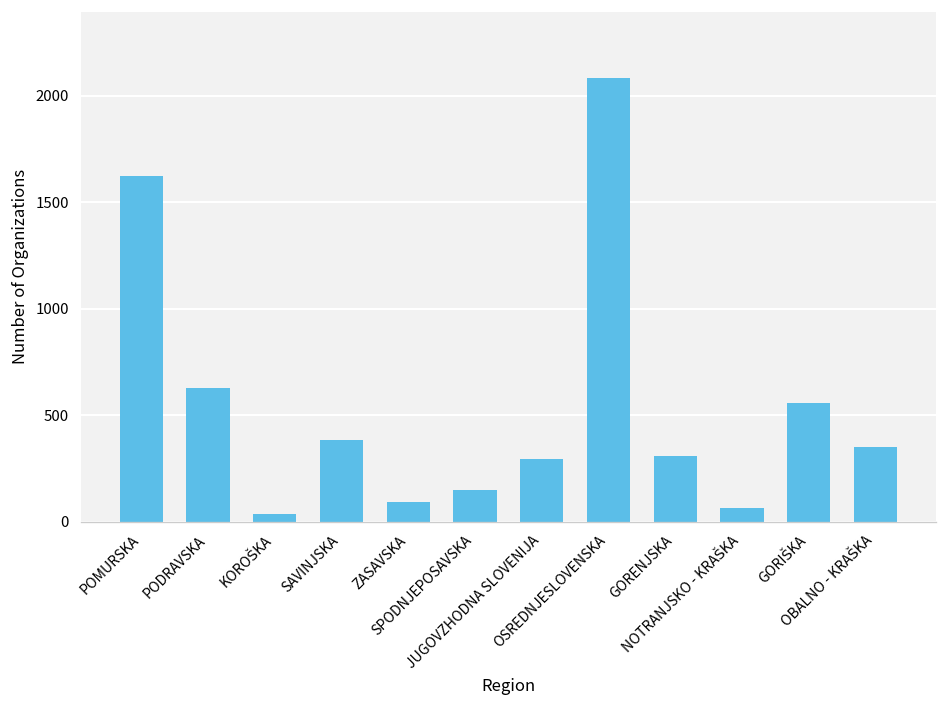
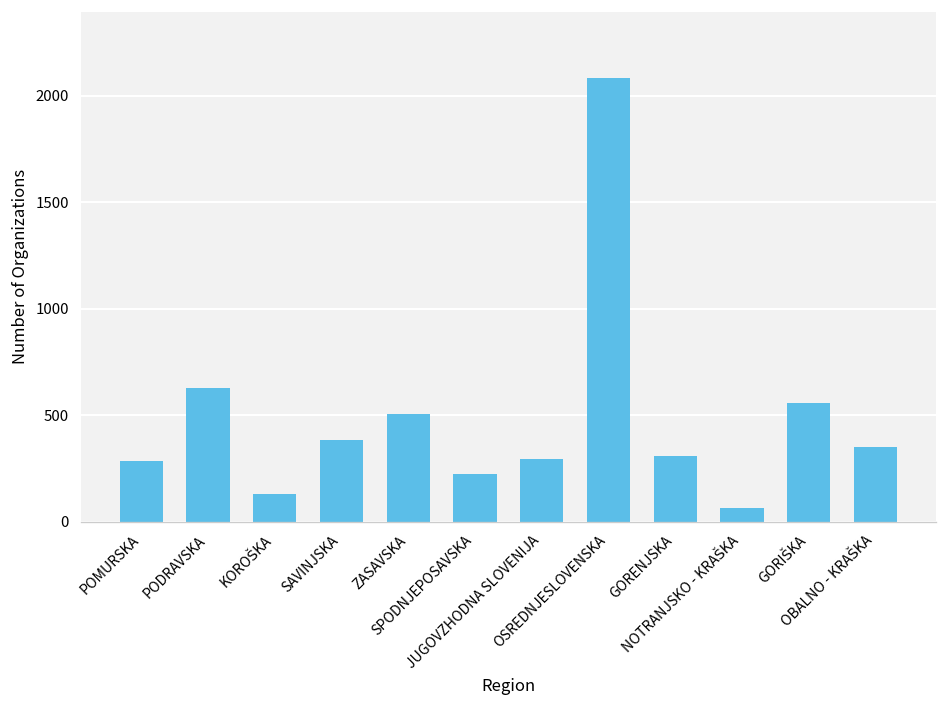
  {
-   "POMURSKA": 1630,
+   "POMURSKA": 280,
    "PODRAVSKA": 630,
-   "KOROŠKA": 40,
+   "KOROŠKA": 130,
    "SAVINJSKA": 390,
-   "ZASAVSKA": 90,
-   "SPODNJEPOSAVSKA": 150,
+   "ZASAVSKA": 510,
+   "SPODNJEPOSAVSKA": 220,
    "JUGOVZHODNA SLOVENIJA": 300,
    "OSREDNJESLOVENSKA": 2080,
    "GORENJSKA": 310,
    "NOTRANJSKO - KRAŠKA": 60,
    "GORIŠKA": 560,
    "OBALNO - KRAŠKA": 350
  }
